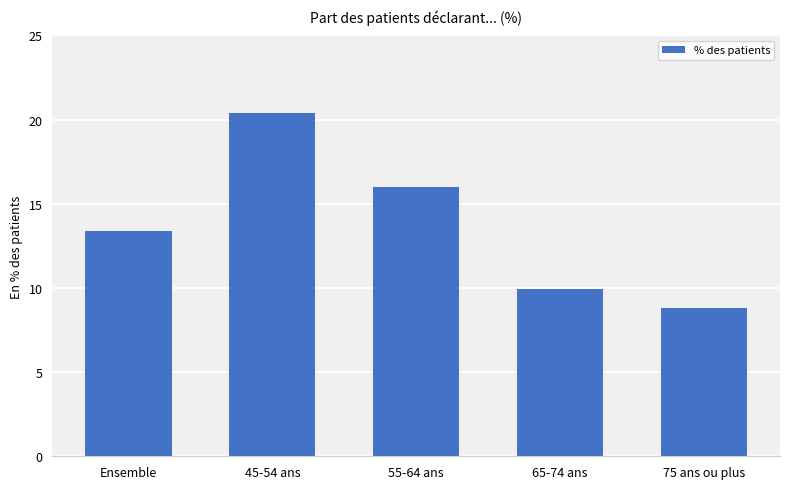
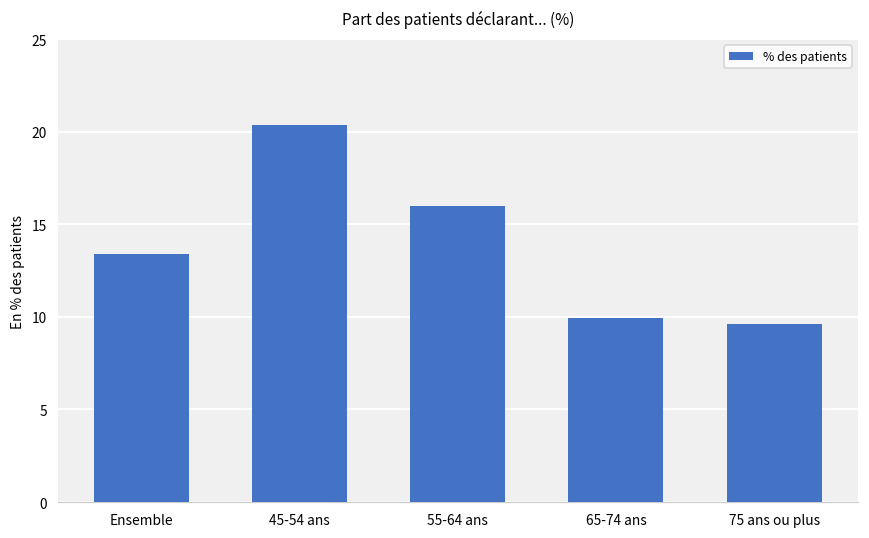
  {
    "Ensemble": 13.4,
    "45-54 ans": 20.4,
    "55-64 ans": 16.0,
    "65-74 ans": 9.9,
-   "75 ans ou plus": 8.8
+   "75 ans ou plus": 9.6
  }
